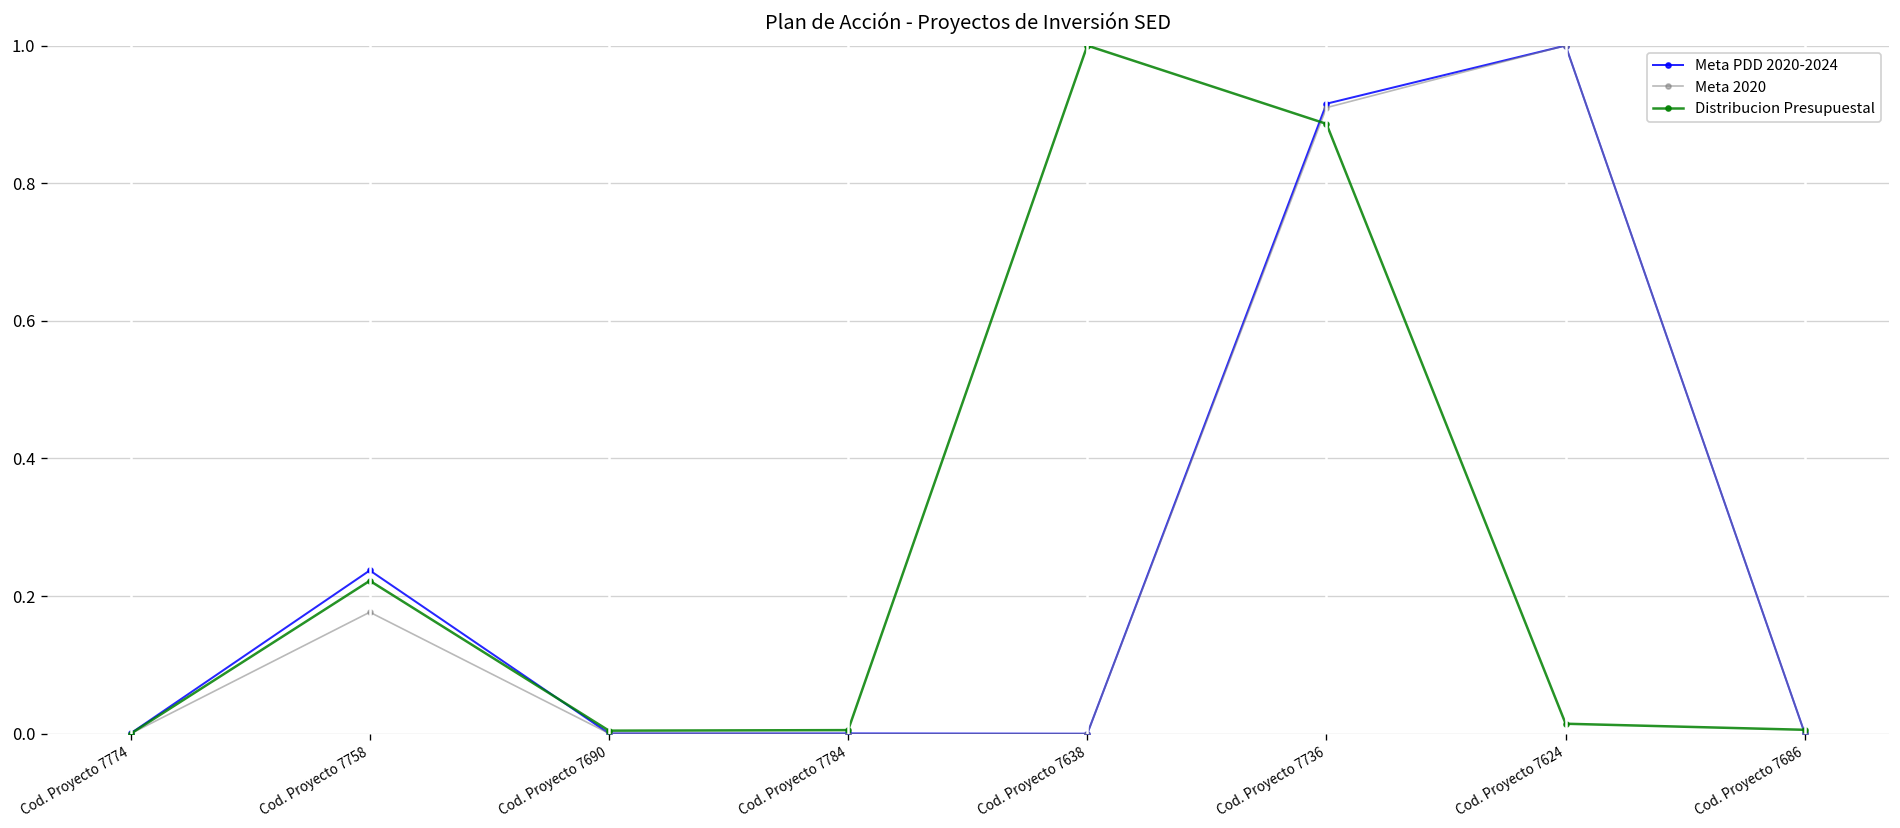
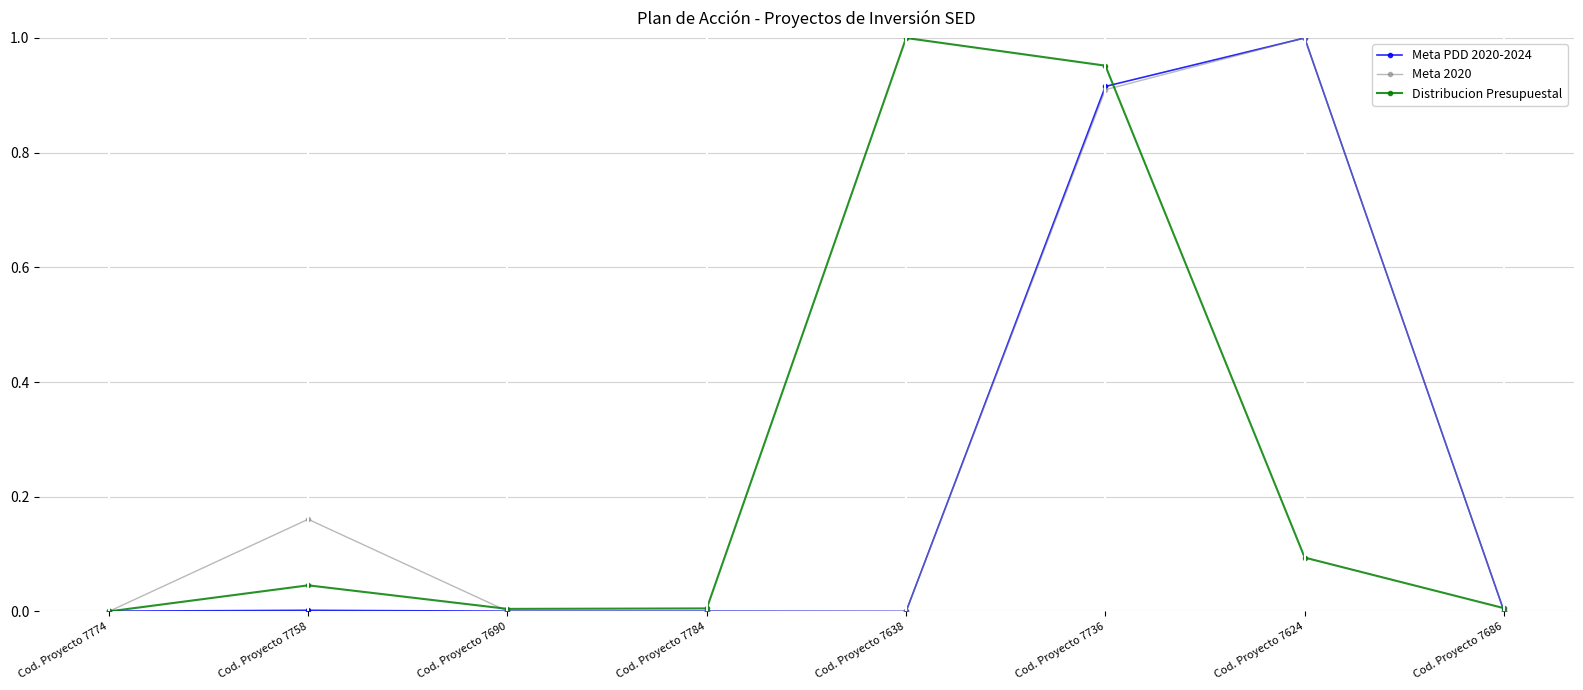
  {
    "Meta PDD 2020-2024": {
-     "Cod. Proyecto 7758": 0.24,
+     "Cod. Proyecto 7758": 0.00,
      "Cod. Proyecto 7736": 0.92
    },
    "Meta 2020": {
-     "Cod. Proyecto 7758": 0.18,
+     "Cod. Proyecto 7758": 0.16,
      "Cod. Proyecto 7736": 0.91
    },
    "Distribucion Presupuestal": {
-     "Cod. Proyecto 7758": 0.22,
+     "Cod. Proyecto 7758": 0.05,
      "Cod. Proyecto 7784": 0.01,
      "Cod. Proyecto 7638": 1.00,
-     "Cod. Proyecto 7736": 0.89,
-     "Cod. Proyecto 7624": 0.01,
+     "Cod. Proyecto 7736": 0.95,
+     "Cod. Proyecto 7624": 0.09,
      "Cod. Proyecto 7686": 0.01
    }
  }
